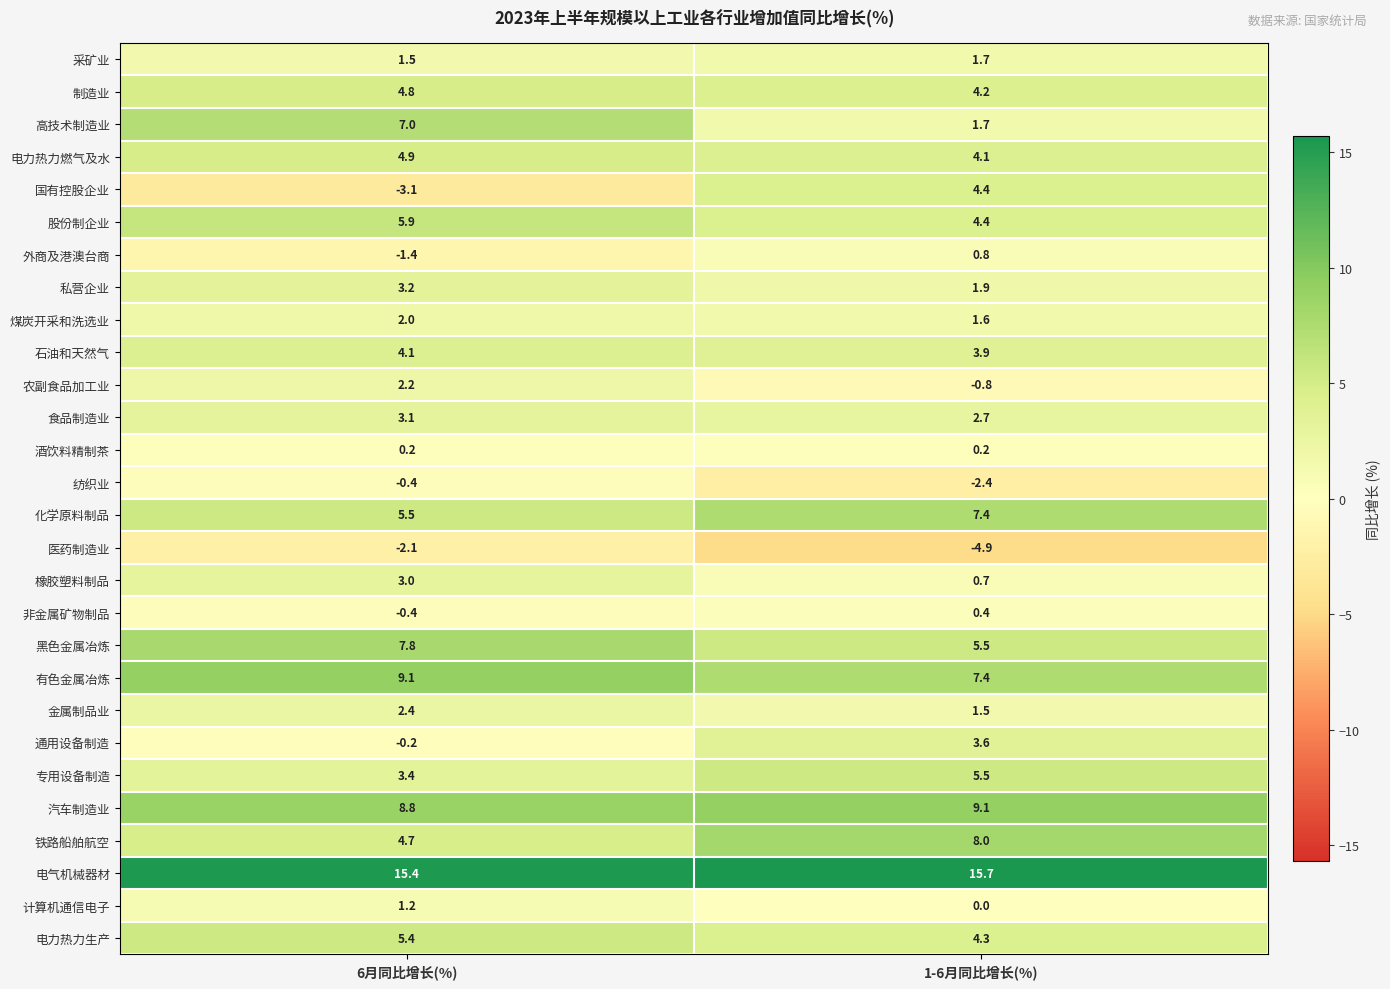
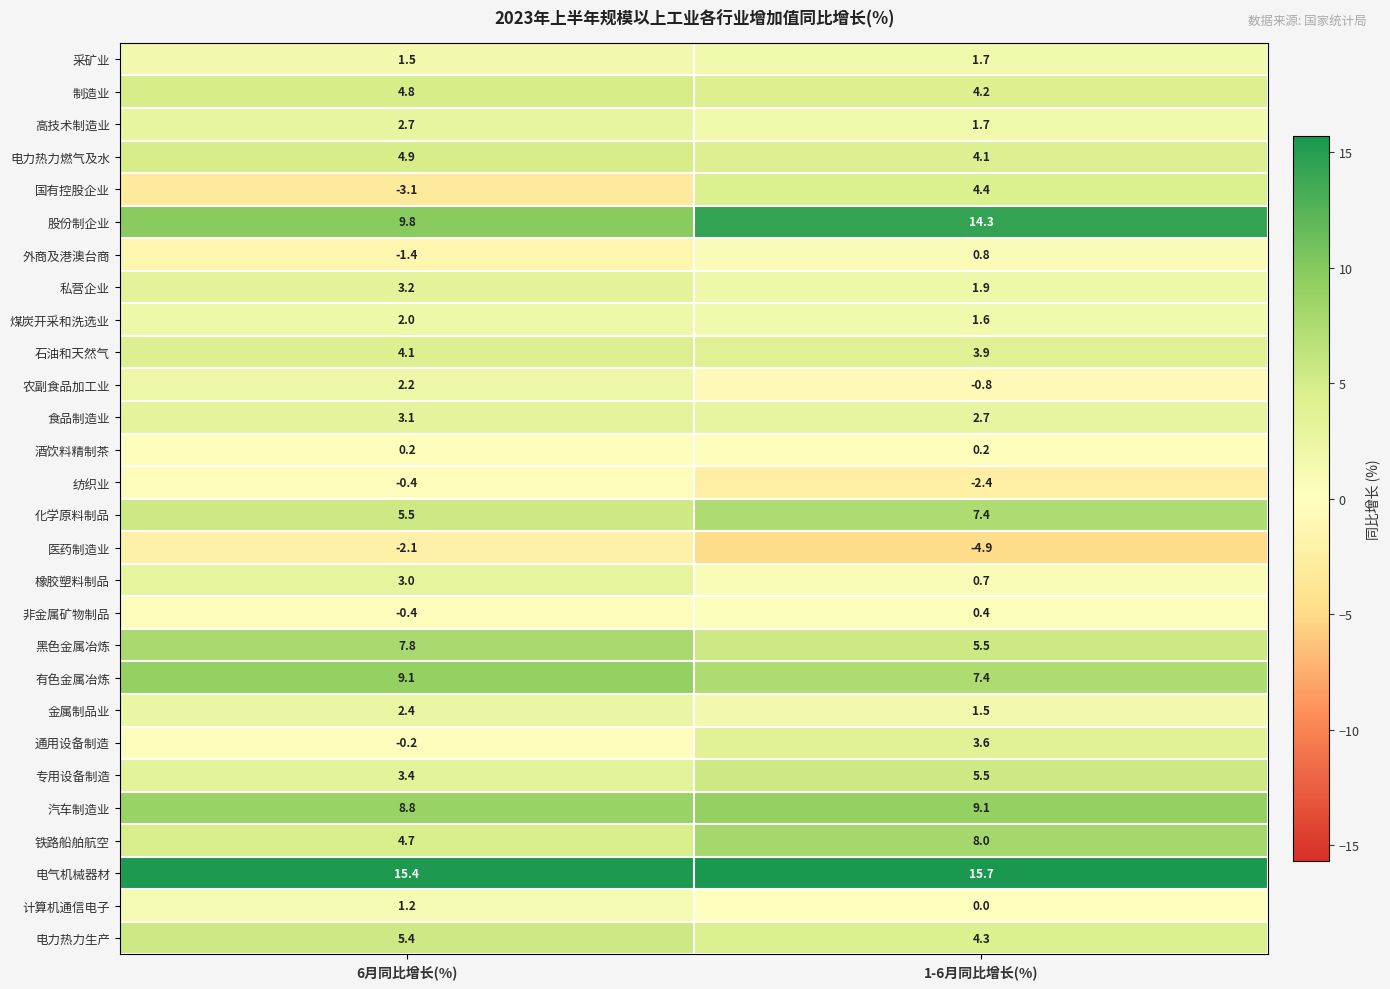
  {
    "采矿业": {
      "6月同比增长(%)": 1.5,
      "1-6月同比增长(%)": 1.7
    },
    "制造业": {
      "6月同比增长(%)": 4.8,
      "1-6月同比增长(%)": 4.2
    },
    "高技术制造业": {
-     "6月同比增长(%)": 7.0,
+     "6月同比增长(%)": 2.7,
      "1-6月同比增长(%)": 1.7
    },
    "电力热力燃气及水": {
      "6月同比增长(%)": 4.9,
      "1-6月同比增长(%)": 4.1
    },
    "国有控股企业": {
      "6月同比增长(%)": -3.1,
      "1-6月同比增长(%)": 4.4
    },
    "股份制企业": {
-     "6月同比增长(%)": 5.9,
-     "1-6月同比增长(%)": 4.4
+     "6月同比增长(%)": 9.8,
+     "1-6月同比增长(%)": 14.3
    },
    "外商及港澳台商": {
      "6月同比增长(%)": -1.4,
      "1-6月同比增长(%)": 0.8
    },
    "私营企业": {
      "6月同比增长(%)": 3.2,
      "1-6月同比增长(%)": 1.9
    },
    "煤炭开采和洗选业": {
      "6月同比增长(%)": 2.0,
      "1-6月同比增长(%)": 1.6
    },
    "石油和天然气": {
      "6月同比增长(%)": 4.1,
      "1-6月同比增长(%)": 3.9
    },
    "农副食品加工业": {
      "6月同比增长(%)": 2.2,
      "1-6月同比增长(%)": -0.8
    },
    "食品制造业": {
      "6月同比增长(%)": 3.1,
      "1-6月同比增长(%)": 2.7
    },
    "酒饮料精制茶": {
      "6月同比增长(%)": 0.2,
      "1-6月同比增长(%)": 0.2
    },
    "纺织业": {
      "6月同比增长(%)": -0.4,
      "1-6月同比增长(%)": -2.4
    },
    "化学原料制品": {
      "6月同比增长(%)": 5.5,
      "1-6月同比增长(%)": 7.4
    },
    "医药制造业": {
      "6月同比增长(%)": -2.1,
      "1-6月同比增长(%)": -4.9
    },
    "橡胶塑料制品": {
      "6月同比增长(%)": 3.0,
      "1-6月同比增长(%)": 0.7
    },
    "非金属矿物制品": {
      "6月同比增长(%)": -0.4,
      "1-6月同比增长(%)": 0.4
    },
    "黑色金属冶炼": {
      "6月同比增长(%)": 7.8,
      "1-6月同比增长(%)": 5.5
    },
    "有色金属冶炼": {
      "6月同比增长(%)": 9.1,
      "1-6月同比增长(%)": 7.4
    },
    "金属制品业": {
      "6月同比增长(%)": 2.4,
      "1-6月同比增长(%)": 1.5
    },
    "通用设备制造": {
      "6月同比增长(%)": -0.2,
      "1-6月同比增长(%)": 3.6
    },
    "专用设备制造": {
      "6月同比增长(%)": 3.4,
      "1-6月同比增长(%)": 5.5
    },
    "汽车制造业": {
      "6月同比增长(%)": 8.8,
      "1-6月同比增长(%)": 9.1
    },
    "铁路船舶航空": {
      "6月同比增长(%)": 4.7,
      "1-6月同比增长(%)": 8.0
    },
    "电气机械器材": {
      "6月同比增长(%)": 15.4,
      "1-6月同比增长(%)": 15.7
    },
    "计算机通信电子": {
      "6月同比增长(%)": 1.2,
      "1-6月同比增长(%)": 0.0
    },
    "电力热力生产": {
      "6月同比增长(%)": 5.4,
      "1-6月同比增长(%)": 4.3
    }
  }
